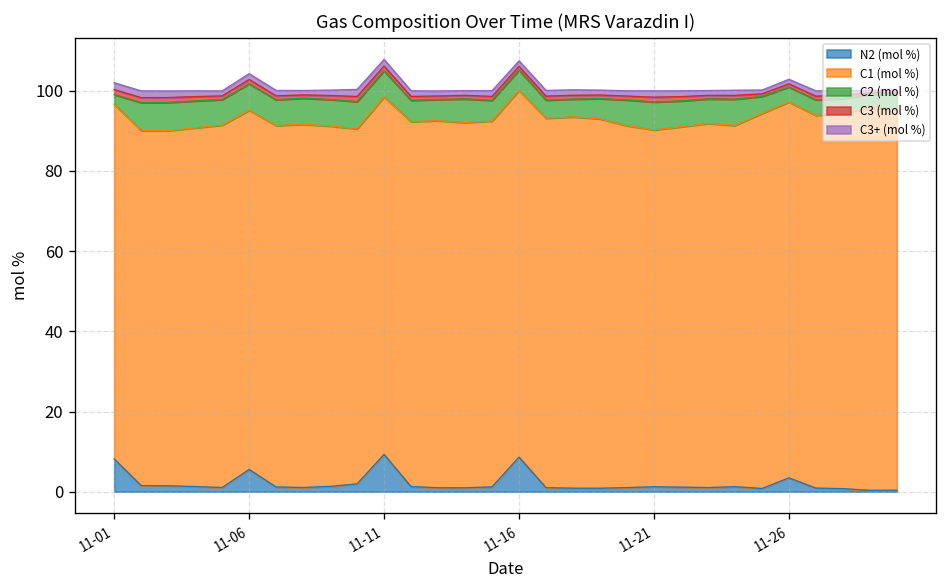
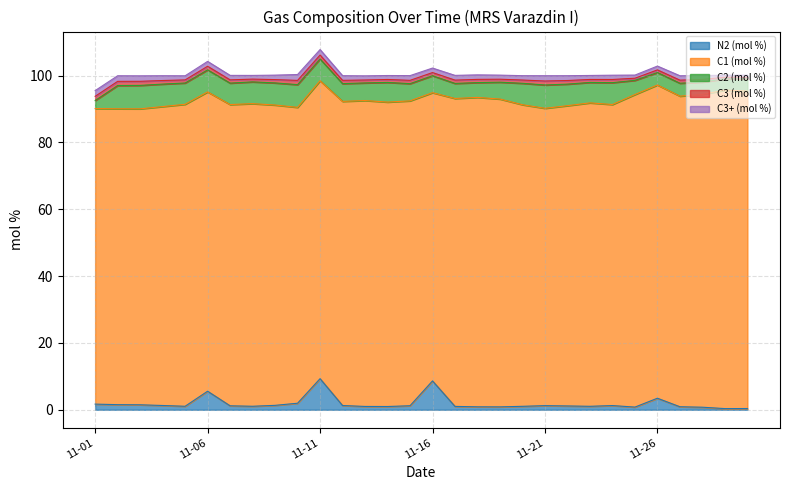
  {
    "N2 (mol %)": {
-     "11-01": 8,
+     "11-01": 2,
      "11-06": 6,
      "11-11": 9,
      "11-16": 9,
      "11-21": 1,
      "11-26": 3
    },
    "C1 (mol %)": {
      "11-01": 88,
      "11-06": 90,
      "11-11": 89,
-     "11-16": 91,
+     "11-16": 86,
      "11-21": 89,
      "11-26": 94
    },
    "C2 (mol %)": {
      "11-01": 2,
      "11-06": 7,
      "11-11": 7,
      "11-16": 5,
      "11-21": 7,
      "11-26": 4
    },
    "C3 (mol %)": {
      "11-01": 1,
      "11-06": 1,
      "11-11": 1,
      "11-16": 1,
      "11-21": 1,
      "11-26": 1
    },
    "C3+ (mol %)": {
      "11-01": 2,
      "11-06": 1,
      "11-11": 2,
      "11-16": 1,
      "11-21": 2,
      "11-26": 1
    }
  }
